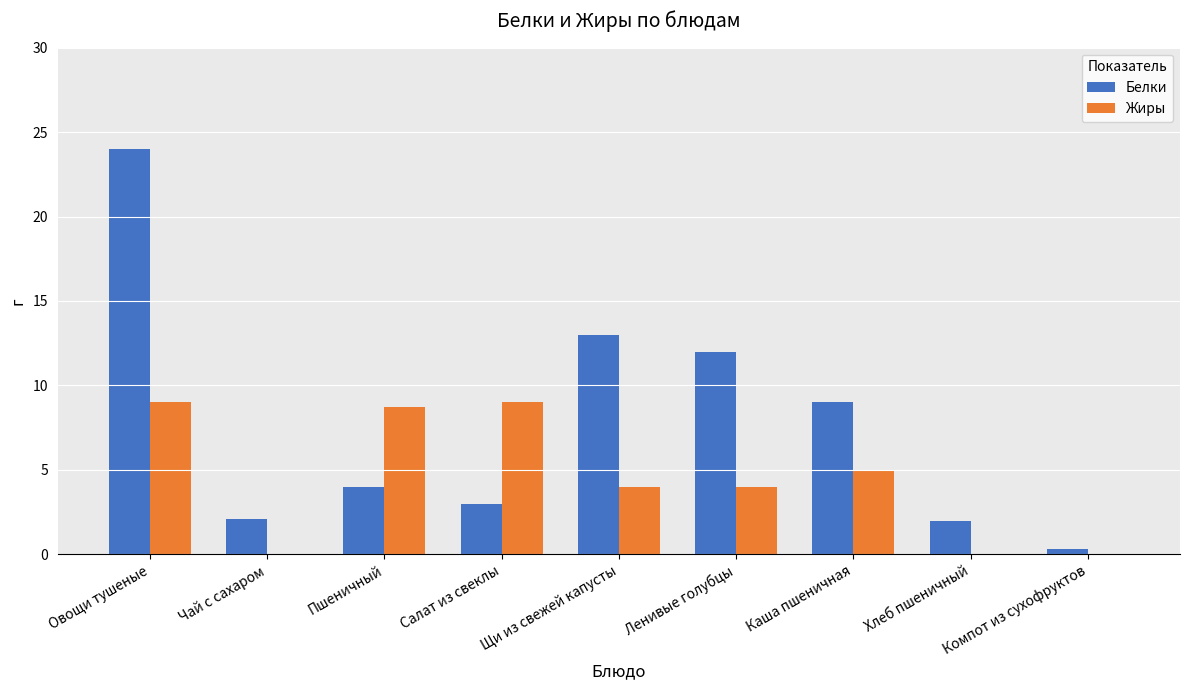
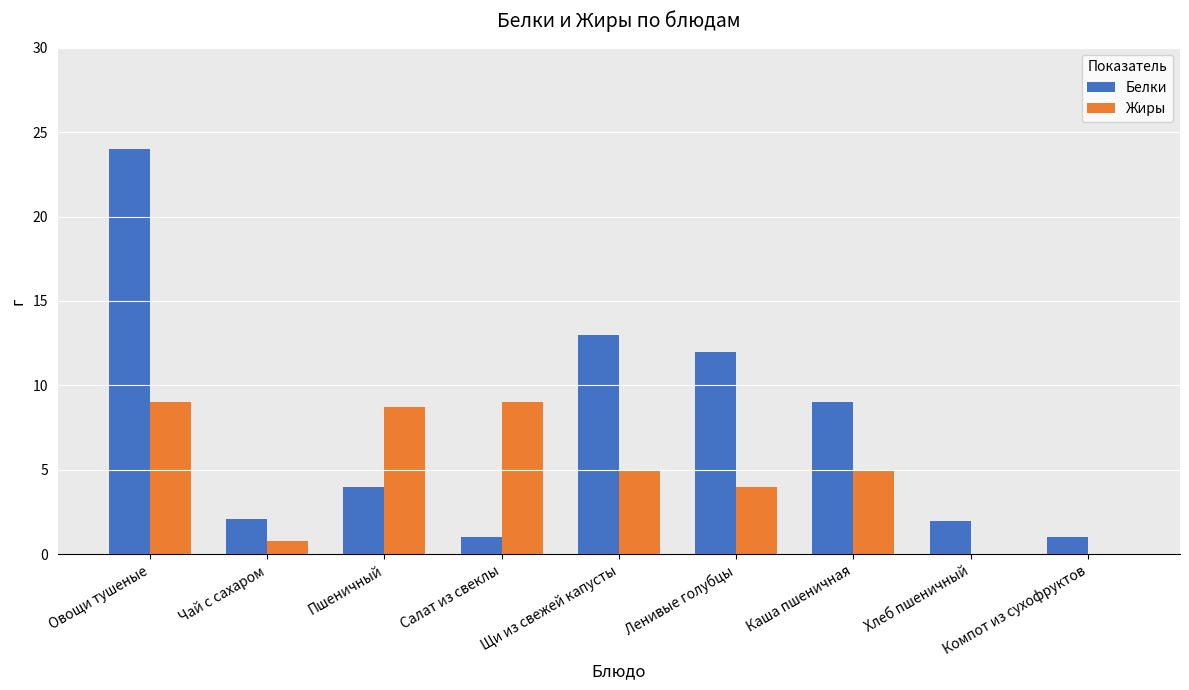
  {
    "Белки": {
      "Овощи тушеные": 24.0,
      "Чай с сахаром": 2.1,
      "Пшеничный": 4.0,
-     "Салат из свеклы": 3,
+     "Салат из свеклы": 1,
      "Щи из свежей капусты": 13.0,
      "Ленивые голубцы": 12.0,
      "Каша пшеничная": 9.0,
      "Хлеб пшеничный": 2.0,
-     "Компот из сухофруктов": 0.3
+     "Компот из сухофруктов": 1.0
    },
    "Жиры": {
      "Овощи тушеные": 9.0,
-     "Чай с сахаром": 0.0,
+     "Чай с сахаром": 0.8,
      "Пшеничный": 8.7,
      "Салат из свеклы": 9.0,
-     "Щи из свежей капусты": 4,
+     "Щи из свежей капусты": 5,
      "Ленивые голубцы": 4.0,
      "Каша пшеничная": 5.0,
      "Хлеб пшеничный": 0.0,
      "Компот из сухофруктов": 0.0
    }
  }
